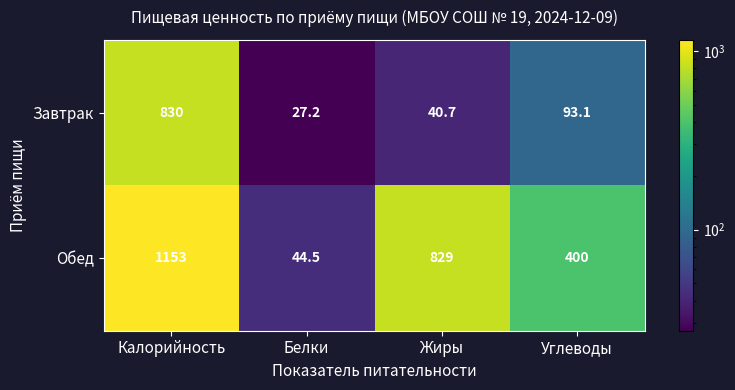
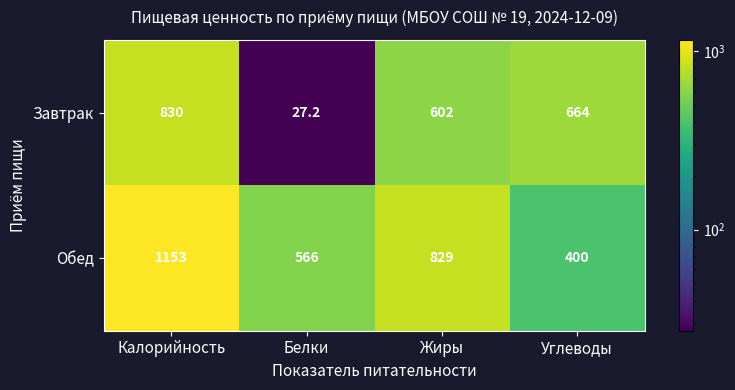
  {
    "Завтрак": {
      "Калорийность": 830,
      "Белки": 27.2,
-     "Жиры": 40.7,
-     "Углеводы": 93.1
+     "Жиры": 602,
+     "Углеводы": 664
    },
    "Обед": {
      "Калорийность": 1153,
-     "Белки": 44.5,
+     "Белки": 566,
      "Жиры": 829,
      "Углеводы": 400
    }
  }
